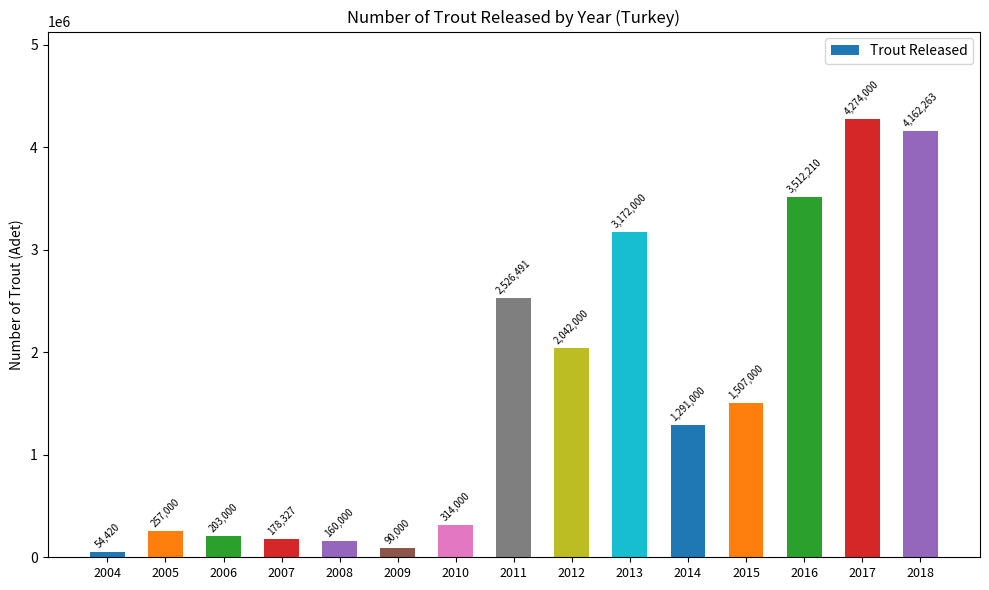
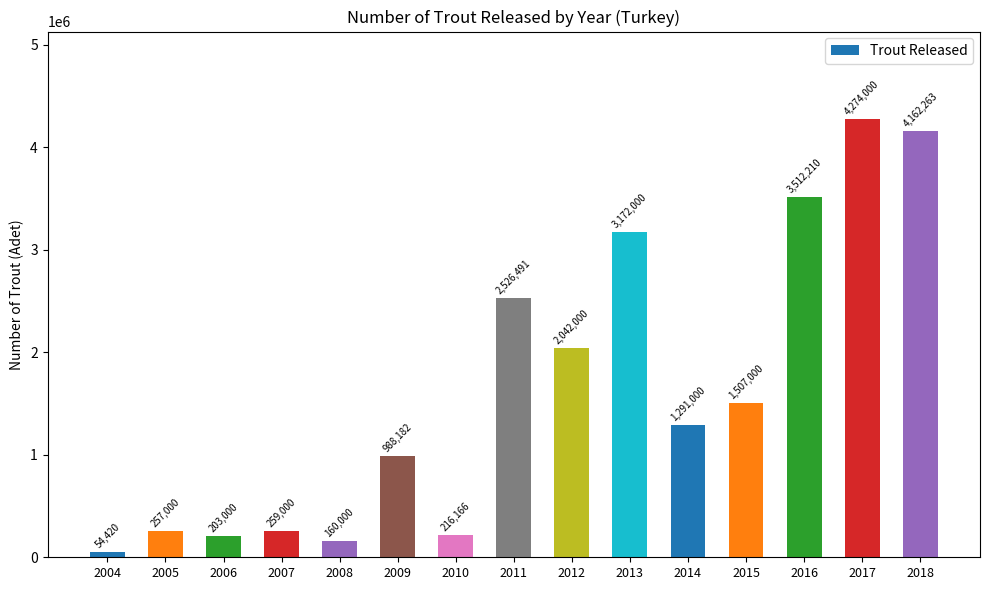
  {
    "2004": "54,420",
    "2005": "257,000",
    "2006": "203,000",
-   "2007": "178,327",
+   "2007": "259,000",
    "2008": "160,000",
-   "2009": "90,000",
-   "2010": "314,000",
+   "2009": "988,182",
+   "2010": "216,166",
    "2011": "2,526,491",
    "2012": "2,042,000",
    "2013": "3,172,000",
    "2014": "1,291,000",
    "2015": "1,507,000",
    "2016": "3,512,210",
    "2017": "4,274,000",
    "2018": "4,162,263"
  }
